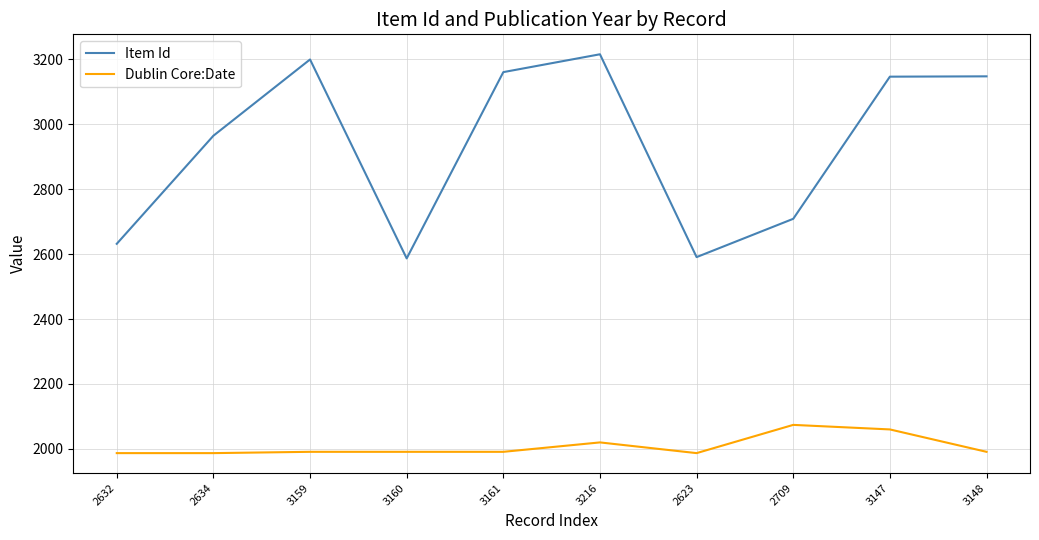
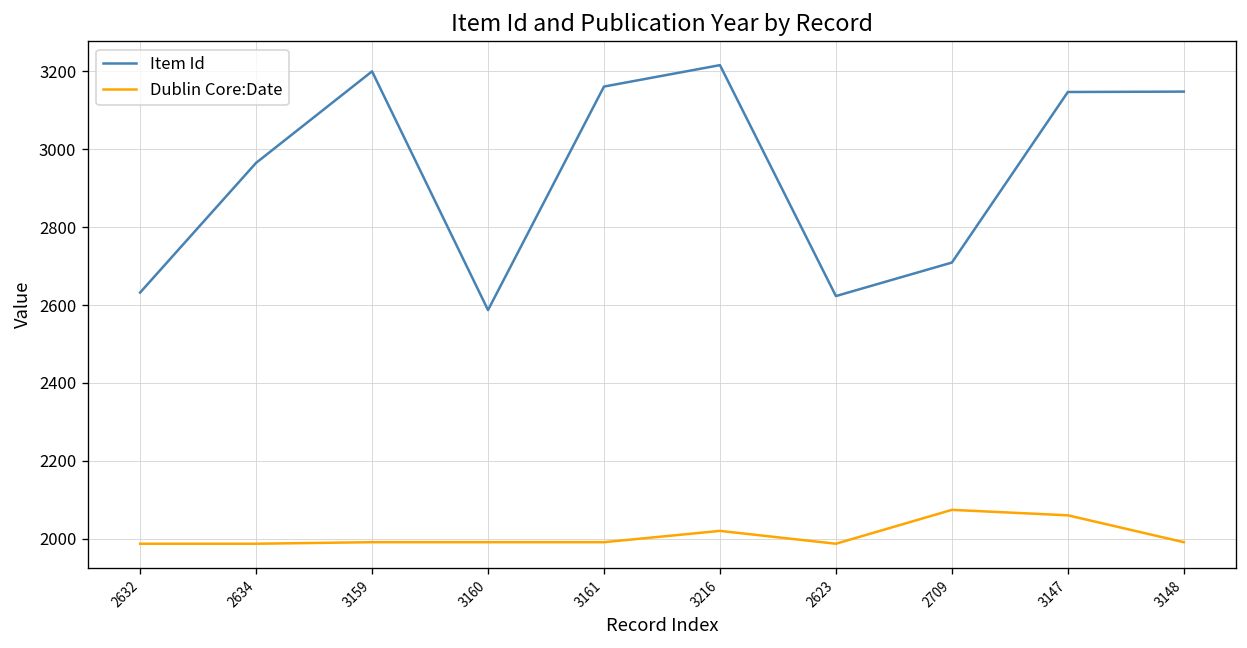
  {
    "Item Id": {
      "2632": 2630,
      "2634": 2970,
      "3159": 3200,
      "3160": 2590,
      "3161": 3160,
      "3216": 3220,
-     "2623": 2590,
+     "2623": 2620,
      "2709": 2710,
      "3147": 3150,
      "3148": 3150
    },
    "Dublin Core:Date": {
      "2632": 1990,
      "2634": 1990,
      "3159": 1990,
      "3160": 1990,
      "3161": 1990,
      "3216": 2020,
      "2623": 1990,
      "2709": 2070,
      "3147": 2060,
      "3148": 1990
    }
  }
